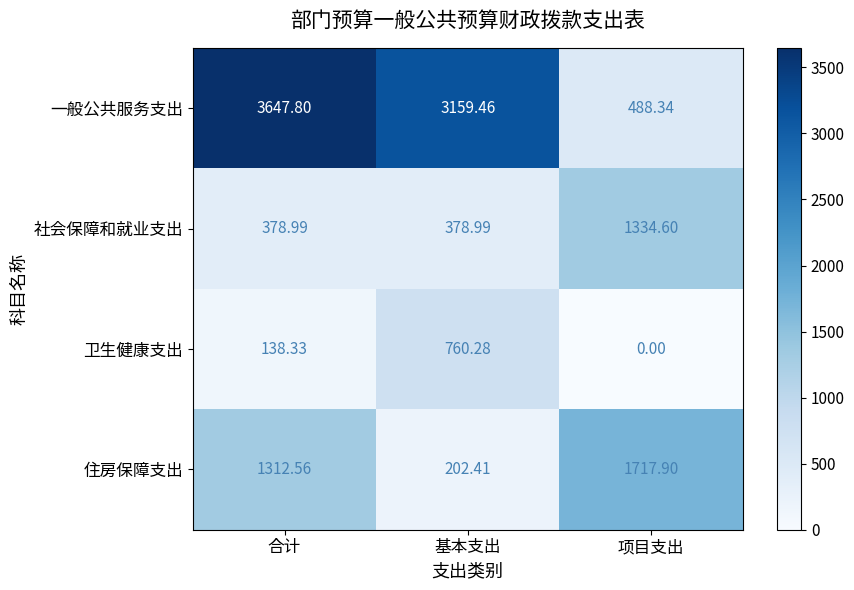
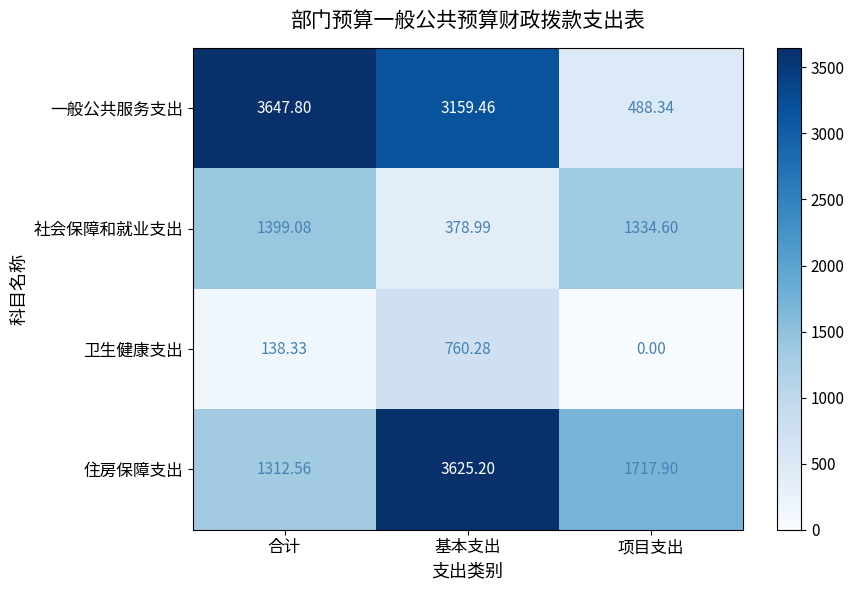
  {
    "一般公共服务支出": {
      "合计": 3647.80,
      "基本支出": 3159.46,
      "项目支出": 488.34
    },
    "社会保障和就业支出": {
-     "合计": 378.99,
+     "合计": 1399.08,
      "基本支出": 378.99,
      "项目支出": 1334.60
    },
    "卫生健康支出": {
      "合计": 138.33,
      "基本支出": 760.28,
      "项目支出": 0.00
    },
    "住房保障支出": {
      "合计": 1312.56,
-     "基本支出": 202.41,
+     "基本支出": 3625.20,
      "项目支出": 1717.90
    }
  }
